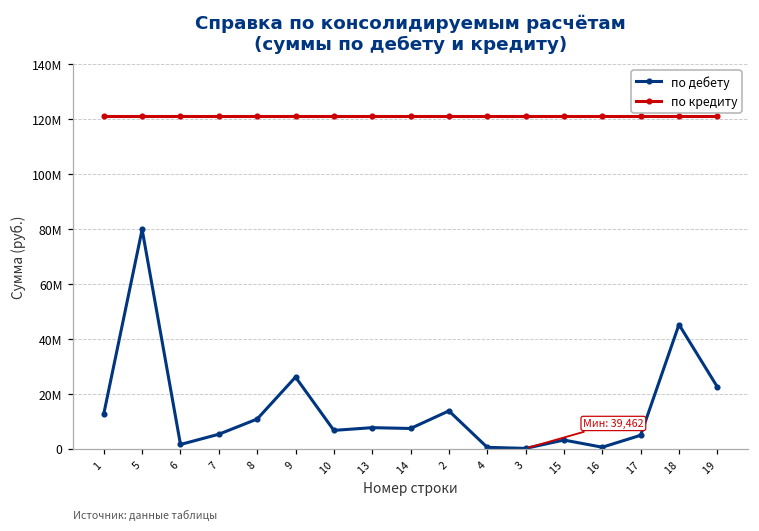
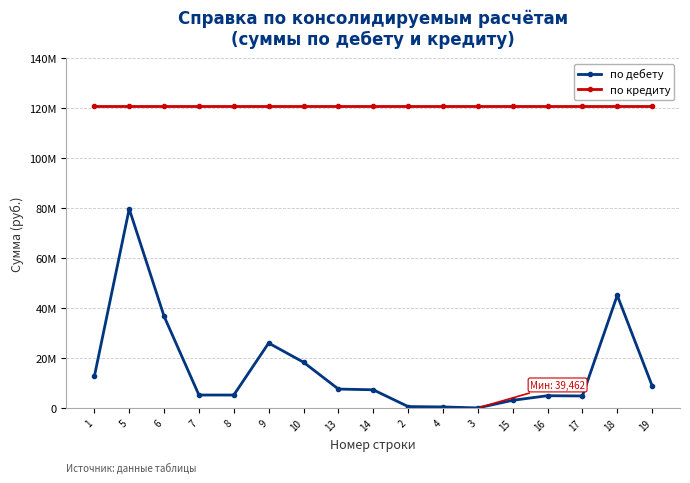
  {
    "по дебету": {
      "1": 13000000,
      "5": 80000000,
-     "6": 1000000,
+     "6": 37000000,
      "7": 5000000,
-     "8": 11000000,
+     "8": 5000000,
      "9": 26000000,
-     "10": 7000000,
+     "10": 18000000,
      "13": 8000000,
      "14": 7000000,
-     "2": 14000000,
+     "2": 1000000,
      "4": 0,
      "3": 0,
-     "16": 0,
+     "16": 5000000,
      "18": 45000000,
-     "19": 22000000
+     "19": 9000000
    },
    "по кредиту": {
      "1": 121000000,
      "5": 121000000,
      "6": 121000000,
      "7": 121000000,
      "8": 121000000,
      "9": 121000000,
      "10": 121000000,
      "13": 121000000,
      "14": 121000000,
      "2": 121000000,
      "4": 121000000,
      "3": 121000000,
      "15": 121000000,
      "16": 121000000,
      "17": 121000000,
      "18": 121000000,
      "19": 121000000
    }
  }
